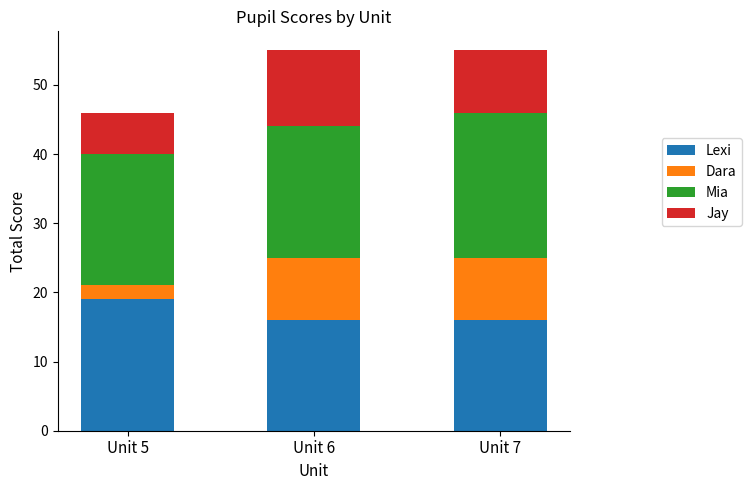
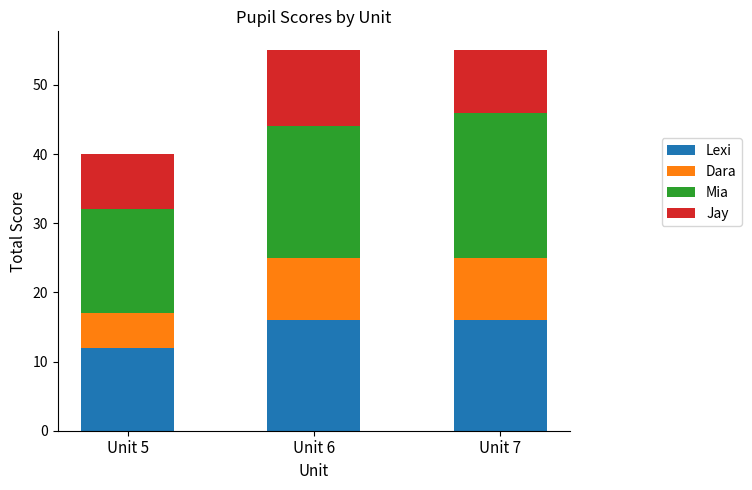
  {
    "Lexi": {
-     "Unit 5": 19,
+     "Unit 5": 12,
      "Unit 6": 16,
      "Unit 7": 16
    },
    "Dara": {
-     "Unit 5": 2,
+     "Unit 5": 5,
      "Unit 6": 9,
      "Unit 7": 9
    },
    "Mia": {
-     "Unit 5": 19,
+     "Unit 5": 15,
      "Unit 6": 19,
      "Unit 7": 21
    },
    "Jay": {
-     "Unit 5": 6,
+     "Unit 5": 8,
      "Unit 6": 11,
      "Unit 7": 9
    }
  }
